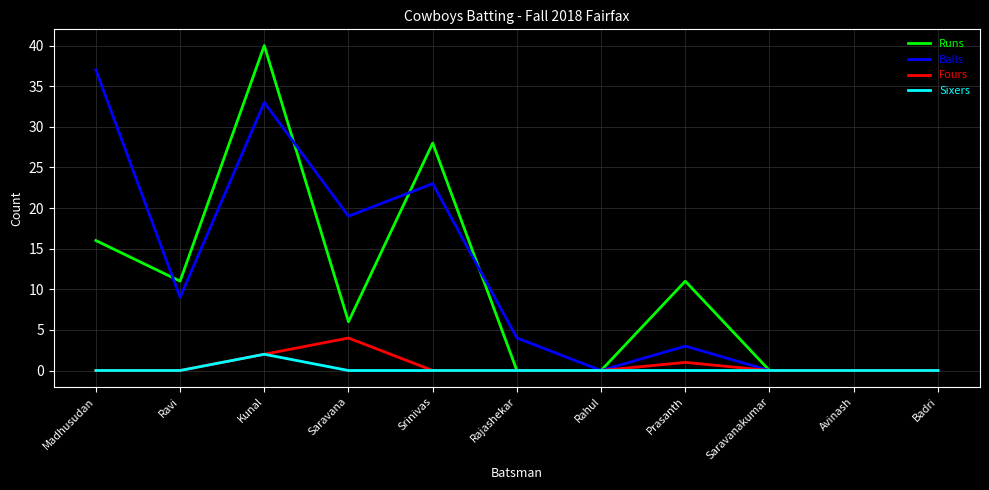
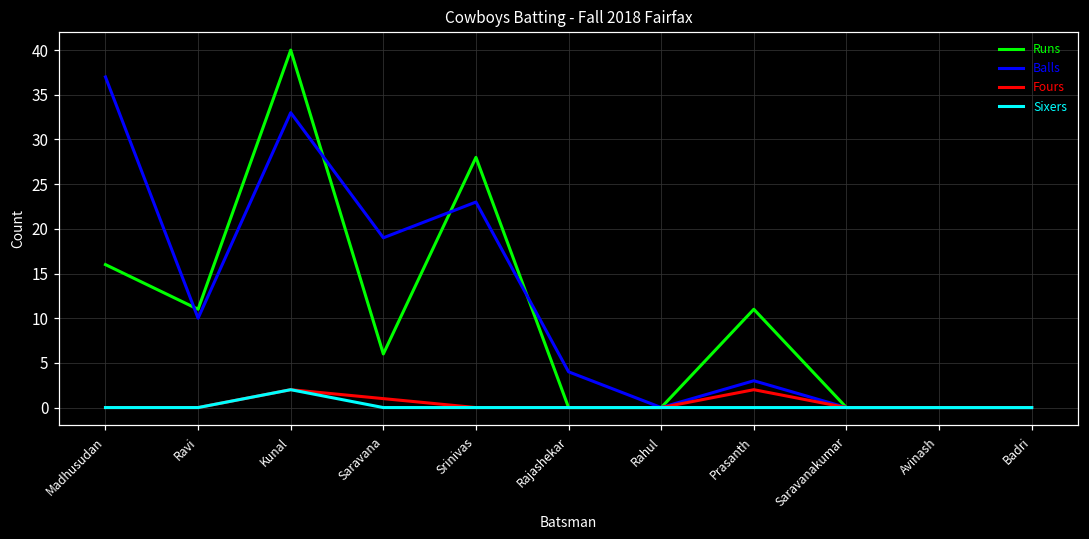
  {
    "Runs": {
      "Madhusudan": 16,
      "Ravi": 11,
      "Kunal": 40,
      "Saravana": 6,
      "Srinivas": 28,
      "Prasanth": 11
    },
    "Balls": {
      "Madhusudan": 37,
-     "Ravi": 9,
+     "Ravi": 10,
      "Kunal": 33,
      "Saravana": 19,
      "Srinivas": 23,
      "Rajashekar": 4,
      "Prasanth": 3
    },
    "Fours": {
-     "Saravana": 4,
-     "Prasanth": 1
+     "Saravana": 1,
+     "Prasanth": 2
    },
    "Sixers": {
      "Saravana": 0,
      "Prasanth": 0
    }
  }
